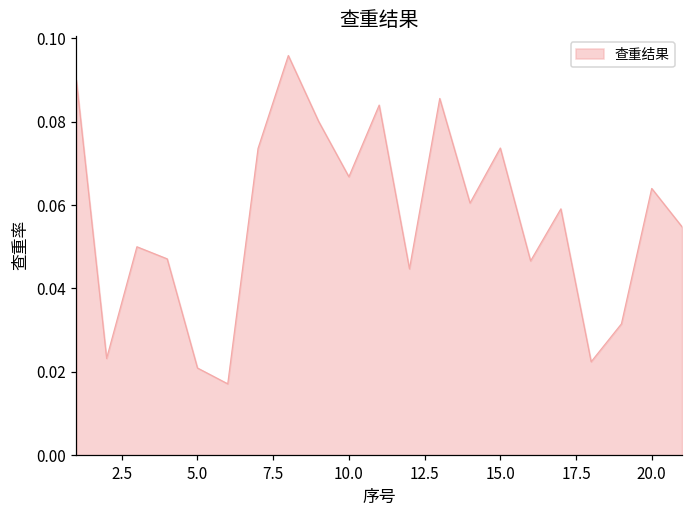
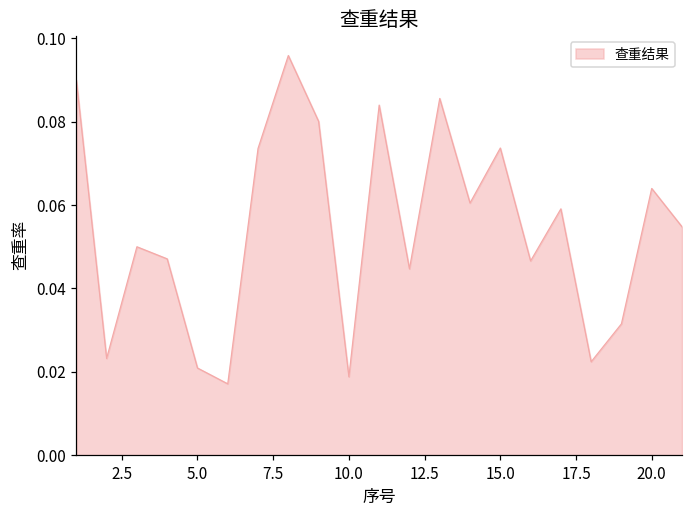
  {
    "5.0": 0.021,
-   "10.0": 0.067,
+   "10.0": 0.019,
    "15.0": 0.074,
    "20.0": 0.064
  }
